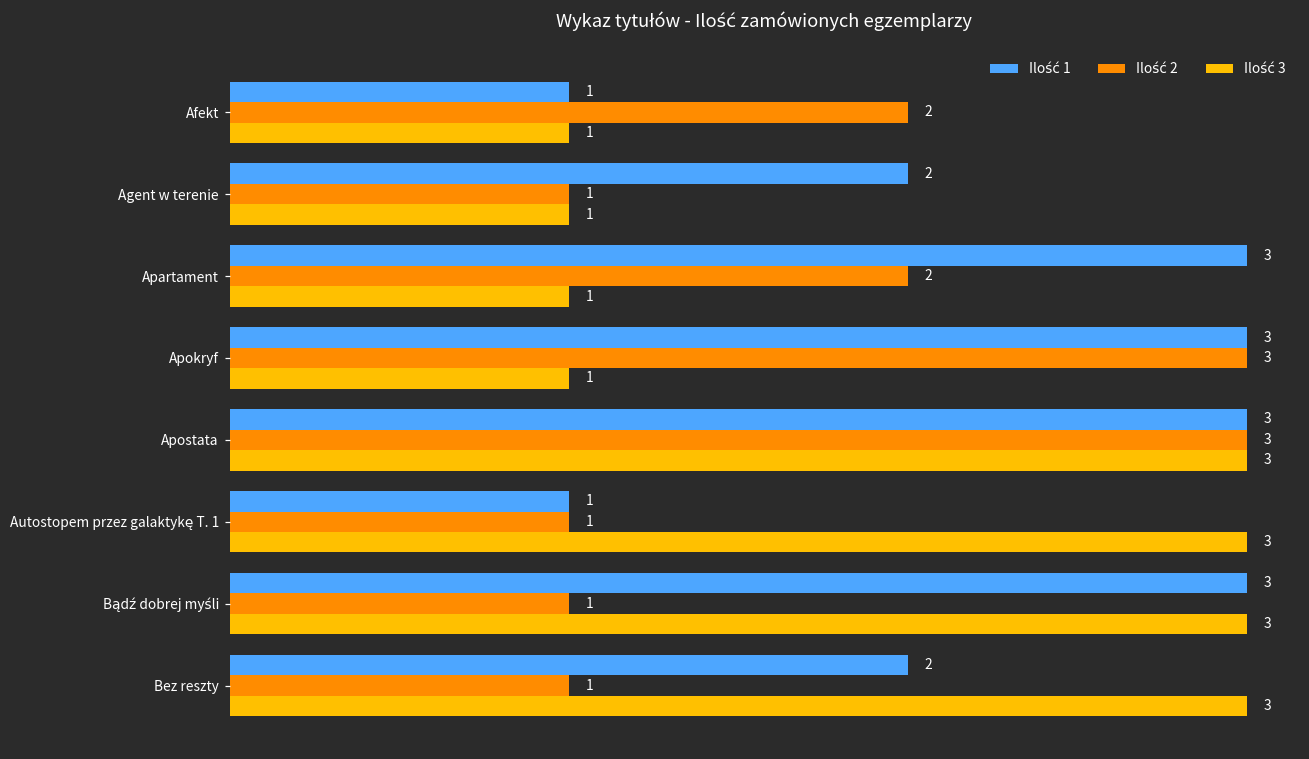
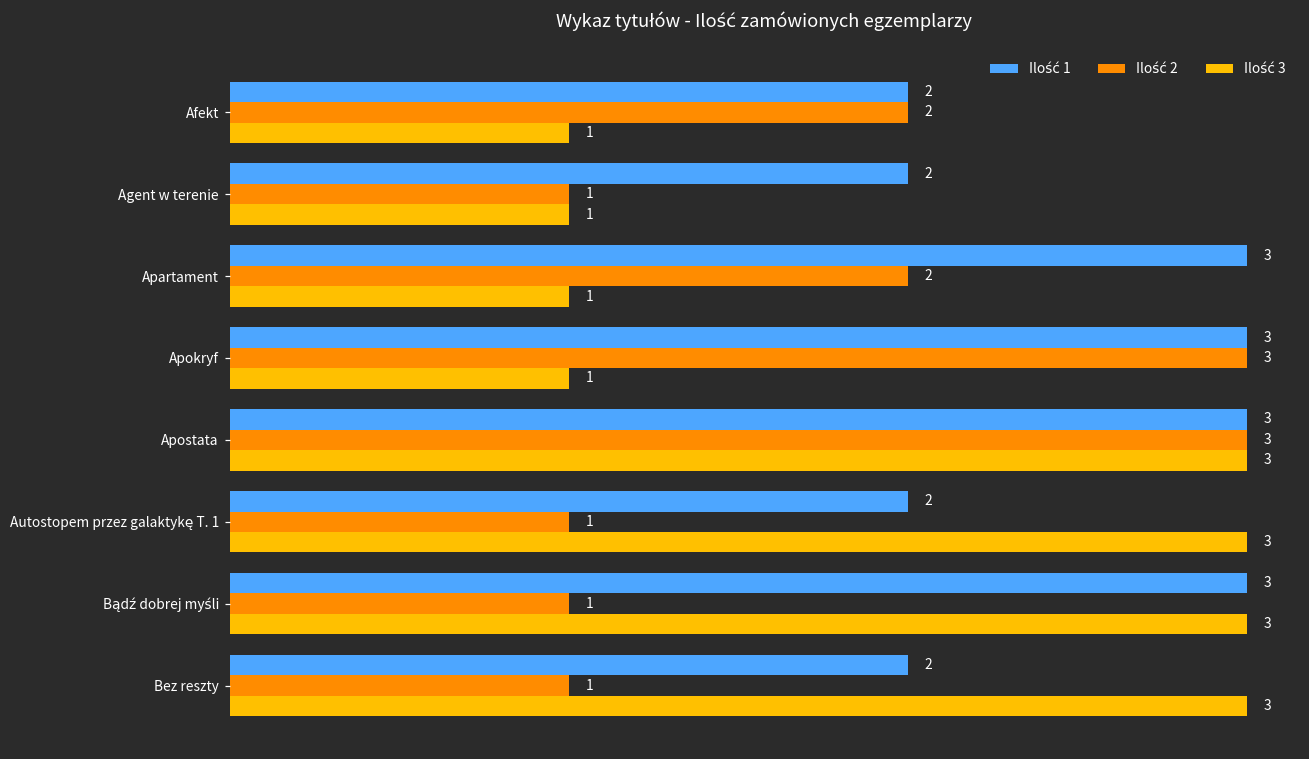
  {
    "Ilość 1": {
-     "Afekt": 1,
+     "Afekt": 2,
      "Agent w terenie": 2,
      "Apartament": 3,
      "Apokryf": 3,
      "Apostata": 3,
-     "Autostopem przez galaktykę T. 1": 1,
+     "Autostopem przez galaktykę T. 1": 2,
      "Bądź dobrej myśli": 3,
      "Bez reszty": 2
    }
  }
